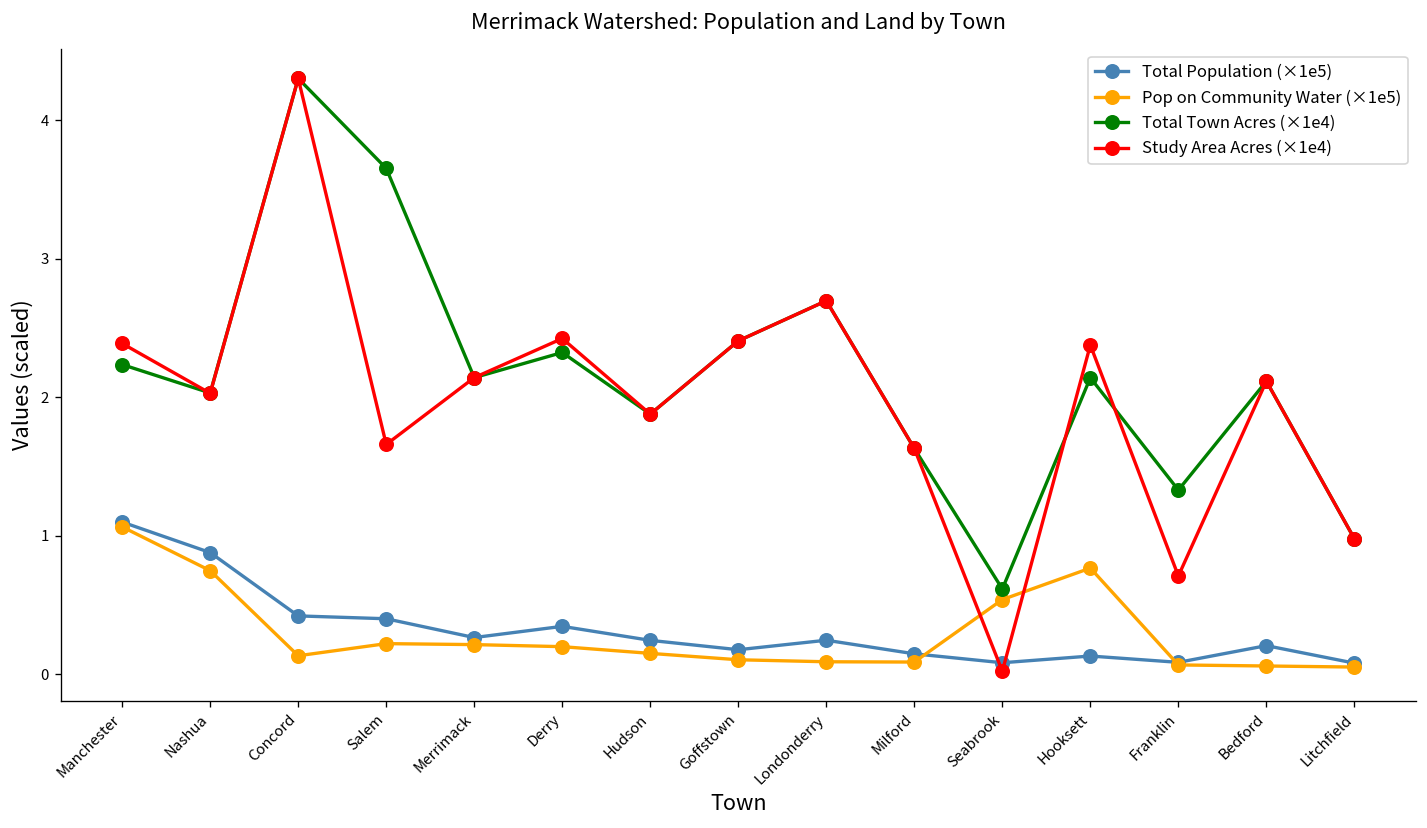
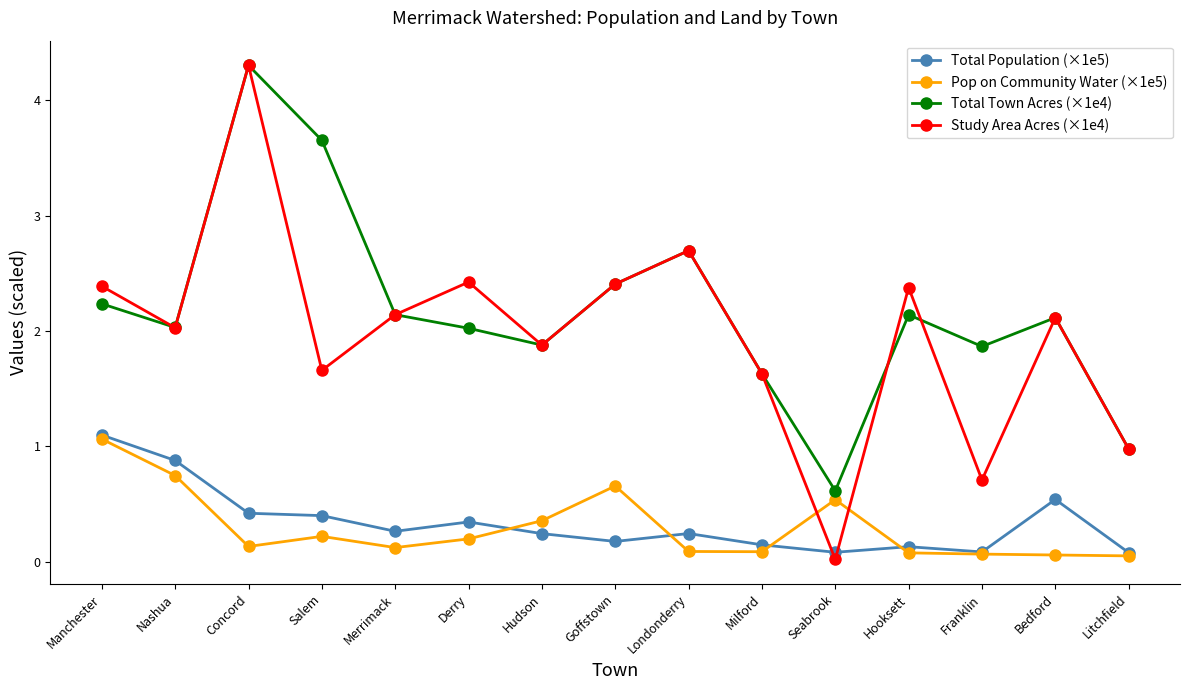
  {
    "Total Population (×1e5)": {
      "Manchester": 1.10,
      "Nashua": 0.88,
      "Concord": 0.42,
      "Salem": 0.40,
      "Merrimack": 0.27,
      "Derry": 0.35,
      "Hudson": 0.25,
      "Goffstown": 0.18,
      "Londonderry": 0.25,
      "Milford": 0.15,
      "Seabrook": 0.08,
      "Hooksett": 0.13,
-     "Bedford": 0.21,
+     "Bedford": 0.54,
      "Litchfield": 0.08
    },
    "Pop on Community Water (×1e5)": {
      "Manchester": 1.06,
      "Nashua": 0.75,
      "Concord": 0.13,
      "Salem": 0.22,
-     "Merrimack": 0.21,
+     "Merrimack": 0.12,
      "Derry": 0.20,
-     "Hudson": 0.15,
-     "Goffstown": 0.11,
+     "Hudson": 0.36,
+     "Goffstown": 0.66,
      "Londonderry": 0.09,
      "Milford": 0.09,
      "Seabrook": 0.54,
-     "Hooksett": 0.77,
+     "Hooksett": 0.08,
      "Bedford": 0.06,
      "Litchfield": 0.05
    },
    "Total Town Acres (×1e4)": {
      "Manchester": 2.24,
      "Salem": 3.65,
-     "Derry": 2.32,
+     "Derry": 2.02,
      "Seabrook": 0.62,
      "Hooksett": 2.14,
-     "Franklin": 1.33
+     "Franklin": 1.87
    },
    "Study Area Acres (×1e4)": {
      "Manchester": 2.39,
      "Salem": 1.66,
      "Derry": 2.42,
      "Seabrook": 0.02,
      "Hooksett": 2.38,
      "Franklin": 0.71
    }
  }
